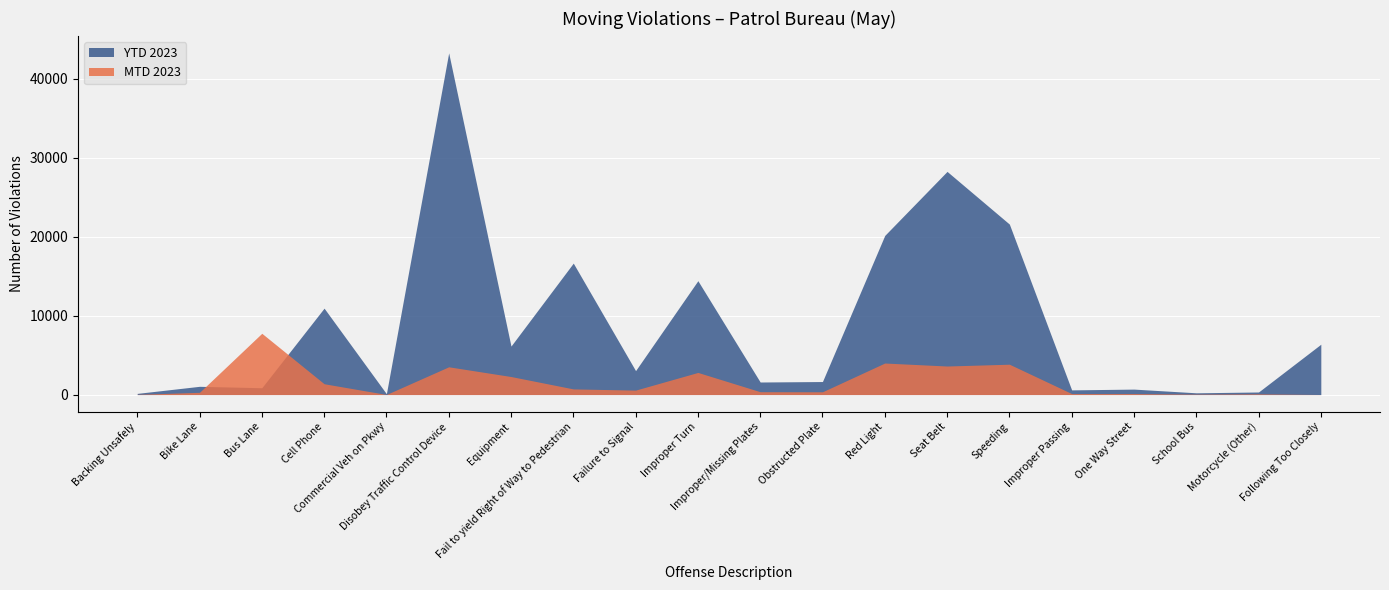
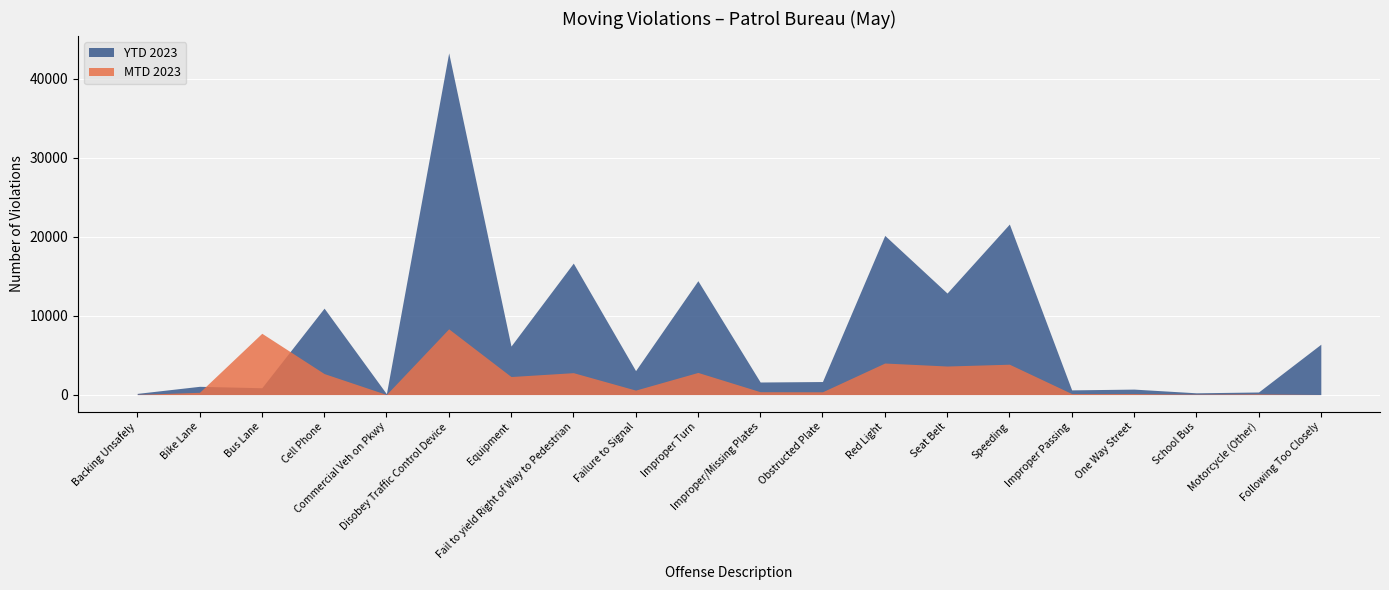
  {
    "YTD 2023": {
      "Bike Lane": 1000,
      "Bus Lane": 1000,
      "Cell Phone": 11000,
      "Disobey Traffic Control Device": 43000,
      "Equipment": 6000,
      "Fail to yield Right of Way to Pedestrian": 17000,
      "Failure to Signal": 3000,
      "Improper Turn": 14000,
      "Improper/Missing Plates": 2000,
      "Obstructed Plate": 2000,
      "Red Light": 20000,
-     "Seat Belt": 28000,
+     "Seat Belt": 13000,
      "Speeding": 22000,
      "Improper Passing": 1000,
      "One Way Street": 1000,
      "Following Too Closely": 6000
    },
    "MTD 2023": {
      "Bus Lane": 8000,
-     "Cell Phone": 1000,
-     "Disobey Traffic Control Device": 4000,
+     "Cell Phone": 3000,
+     "Disobey Traffic Control Device": 8000,
      "Equipment": 2000,
-     "Fail to yield Right of Way to Pedestrian": 1000,
+     "Fail to yield Right of Way to Pedestrian": 3000,
      "Failure to Signal": 1000,
      "Improper Turn": 3000,
      "Improper/Missing Plates": 0,
      "Obstructed Plate": 0,
      "Red Light": 4000,
      "Seat Belt": 4000,
      "Speeding": 4000
    }
  }
